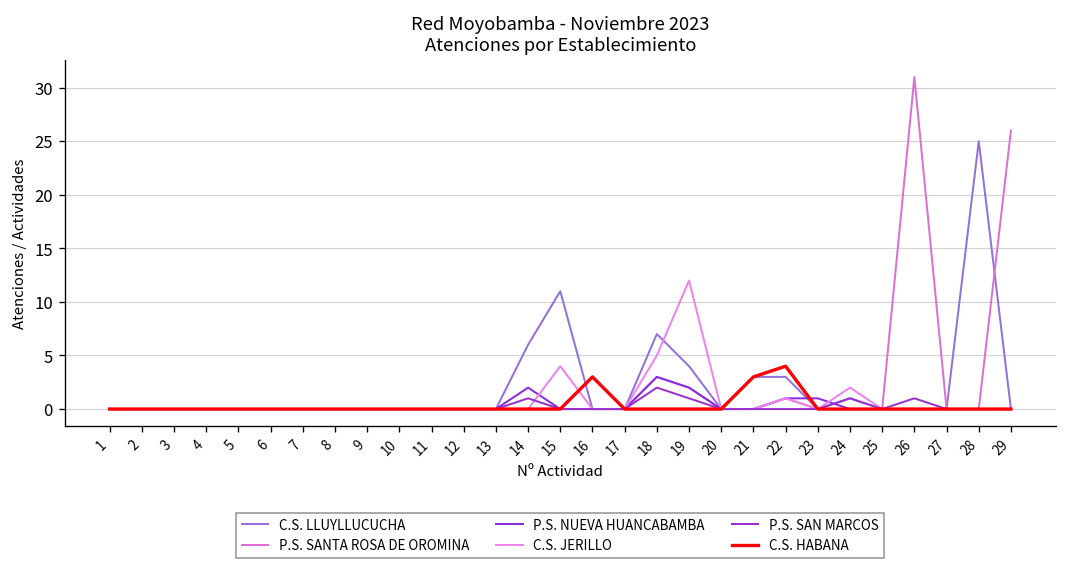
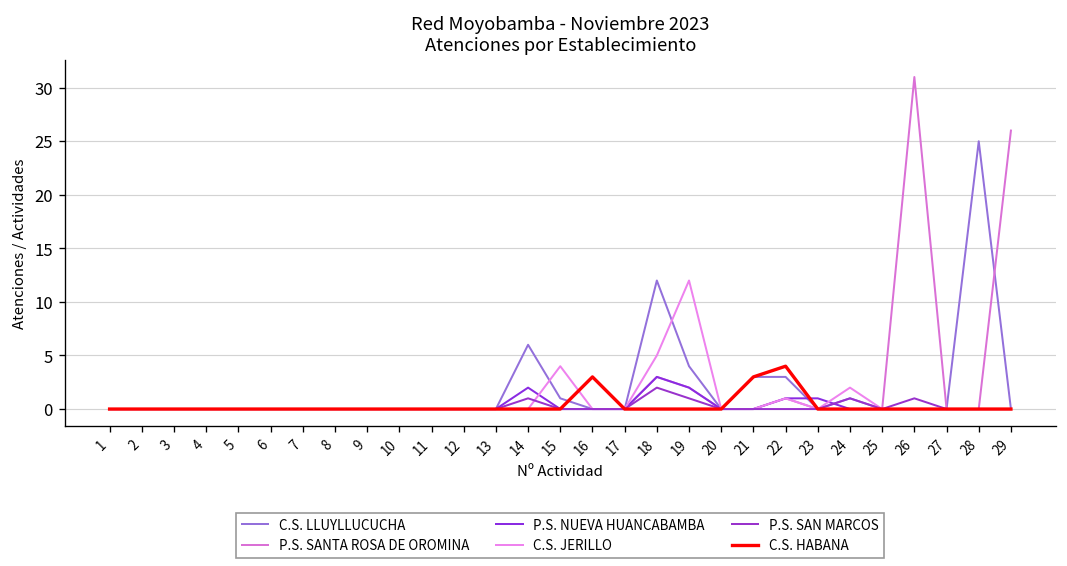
  {
    "C.S. LLUYLLUCUCHA": {
      "14": 6,
-     "15": 11,
-     "18": 7,
+     "15": 1,
+     "18": 12,
      "19": 4,
      "22": 3,
      "28": 25
    },
    "C.S. HABANA": {
      "16": 3,
      "18": 0,
      "19": 0,
      "22": 4
    }
  }
